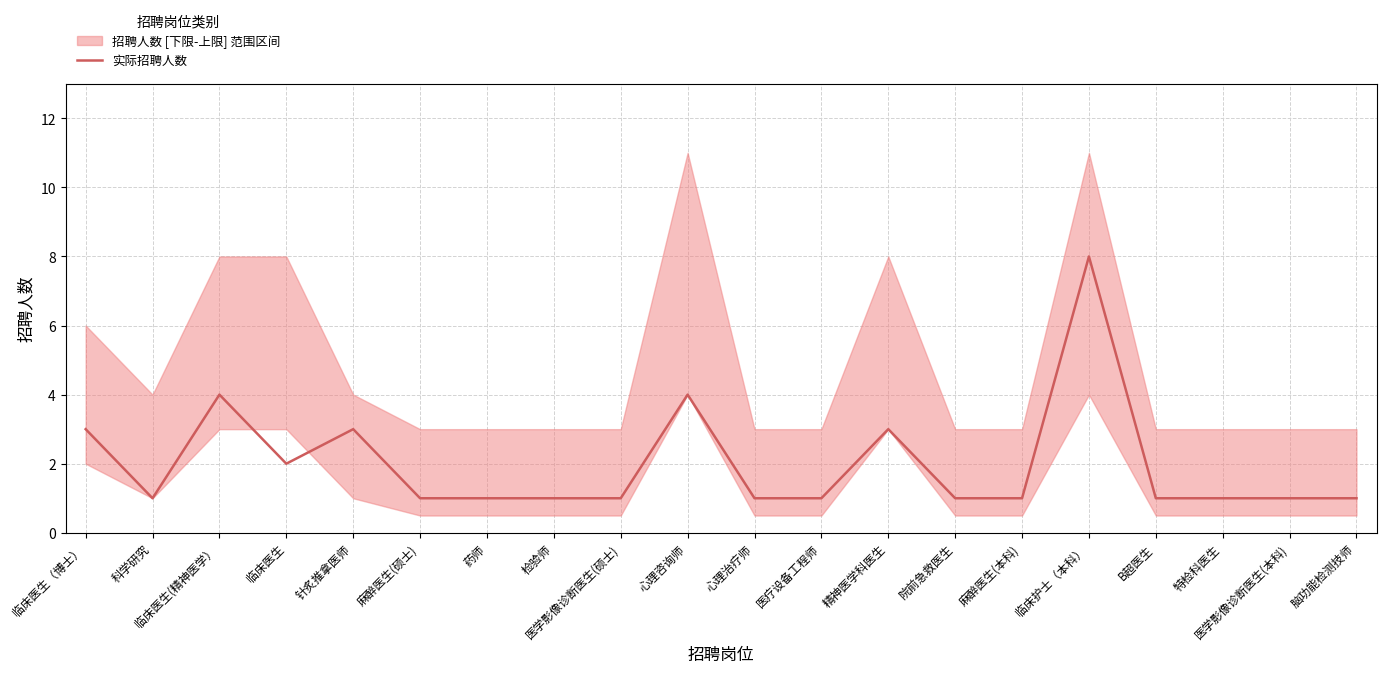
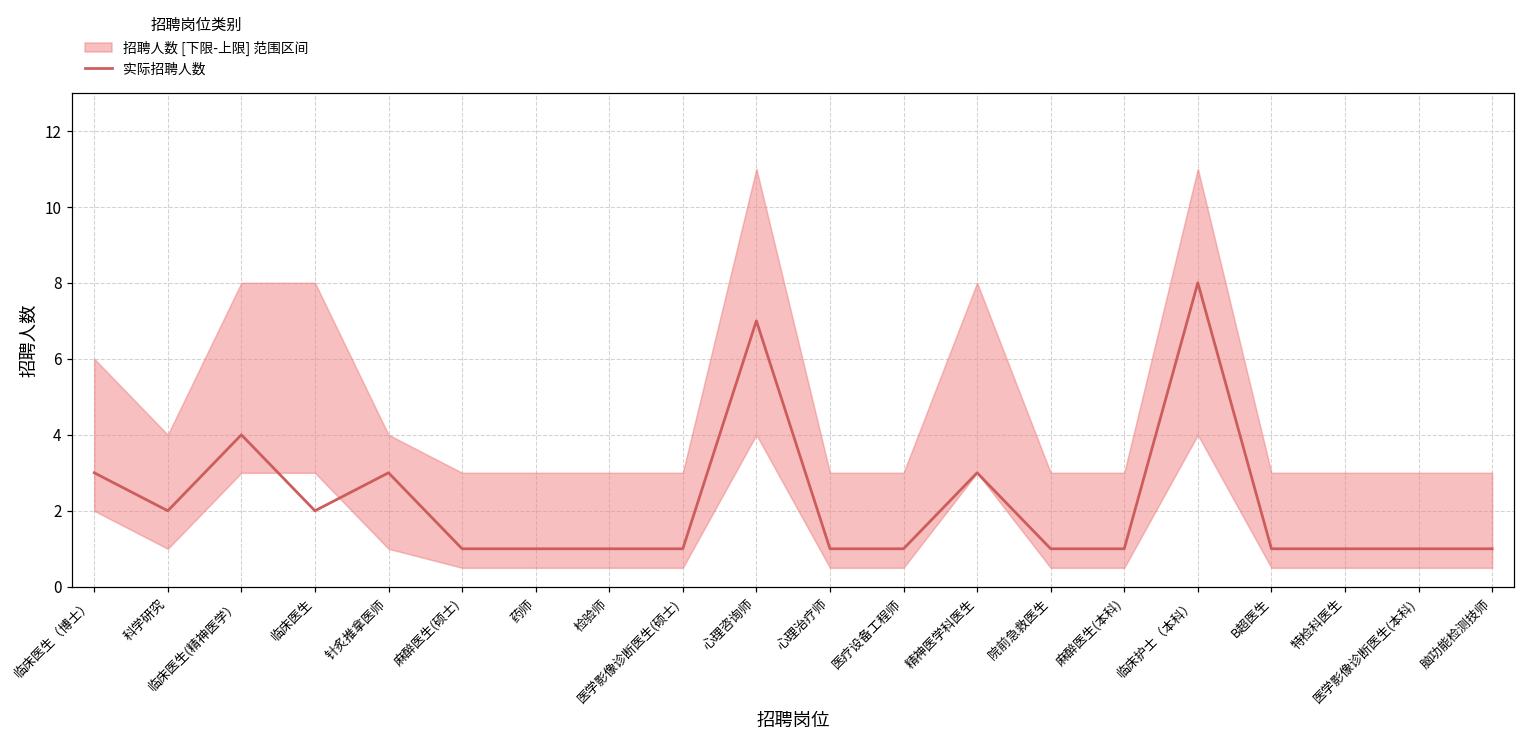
  {
    "实际招聘人数": {
      "临床医生（博士）": 3,
-     "科学研究": 1,
+     "科学研究": 2,
      "临床医生(精神医学）": 4,
      "临床医生": 2,
      "针炙推拿医师": 3,
      "麻醉医生(硕士)": 1,
      "药师": 1,
      "检验师": 1,
      "医学影像诊断医生(硕士)": 1,
-     "心理咨询师": 4,
+     "心理咨询师": 7,
      "心理治疗师": 1,
      "医疗设备工程师": 1,
      "精神医学科医生": 3,
      "院前急救医生": 1,
      "麻醉医生(本科)": 1,
      "临床护士（本科）": 8,
      "B超医生": 1,
      "特检科医生": 1,
      "医学影像诊断医生(本科)": 1,
      "脑功能检测技师": 1
    }
  }
